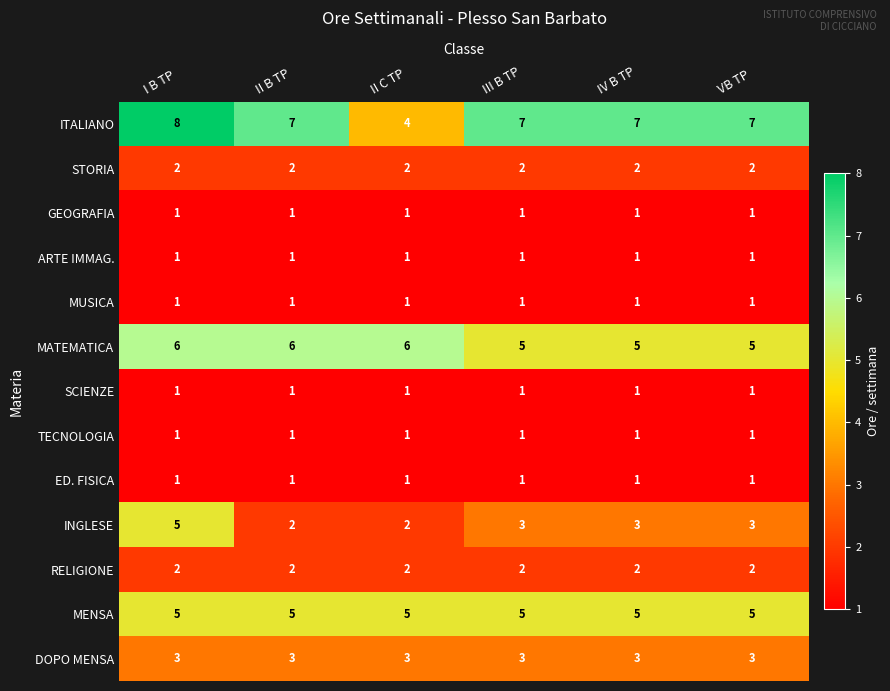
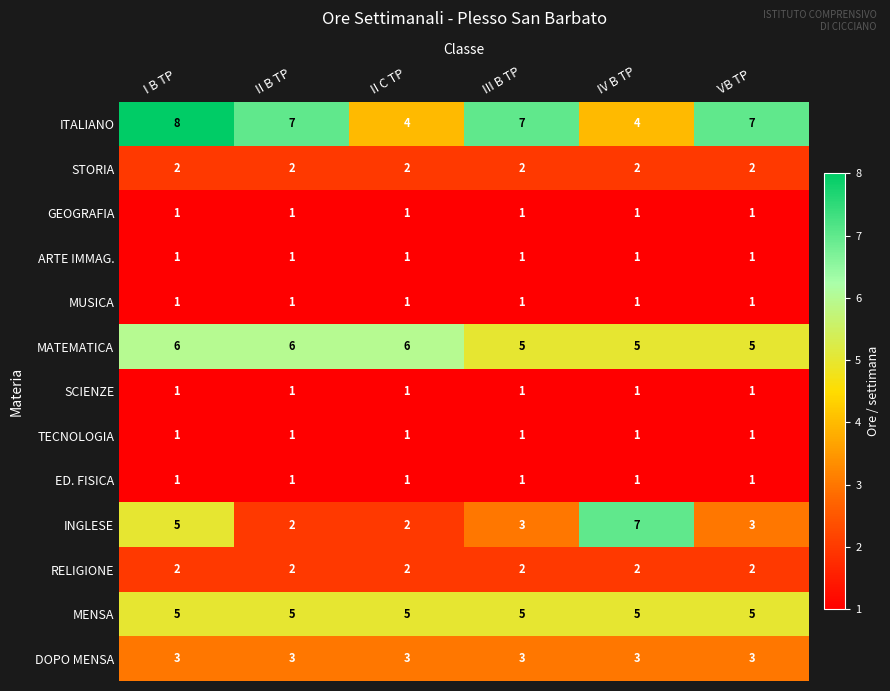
  {
    "ITALIANO": {
      "I B TP": 8,
      "II B TP": 7,
      "II C TP": 4,
      "III B TP": 7,
-     "IV B TP": 7,
+     "IV B TP": 4,
      "VB TP": 7
    },
    "STORIA": {
      "I B TP": 2,
      "II B TP": 2,
      "II C TP": 2,
      "III B TP": 2,
      "IV B TP": 2,
      "VB TP": 2
    },
    "GEOGRAFIA": {
      "I B TP": 1,
      "II B TP": 1,
      "II C TP": 1,
      "III B TP": 1,
      "IV B TP": 1,
      "VB TP": 1
    },
    "ARTE IMMAG.": {
      "I B TP": 1,
      "II B TP": 1,
      "II C TP": 1,
      "III B TP": 1,
      "IV B TP": 1,
      "VB TP": 1
    },
    "MUSICA": {
      "I B TP": 1,
      "II B TP": 1,
      "II C TP": 1,
      "III B TP": 1,
      "IV B TP": 1,
      "VB TP": 1
    },
    "MATEMATICA": {
      "I B TP": 6,
      "II B TP": 6,
      "II C TP": 6,
      "III B TP": 5,
      "IV B TP": 5,
      "VB TP": 5
    },
    "SCIENZE": {
      "I B TP": 1,
      "II B TP": 1,
      "II C TP": 1,
      "III B TP": 1,
      "IV B TP": 1,
      "VB TP": 1
    },
    "TECNOLOGIA": {
      "I B TP": 1,
      "II B TP": 1,
      "II C TP": 1,
      "III B TP": 1,
      "IV B TP": 1,
      "VB TP": 1
    },
    "ED. FISICA": {
      "I B TP": 1,
      "II B TP": 1,
      "II C TP": 1,
      "III B TP": 1,
      "IV B TP": 1,
      "VB TP": 1
    },
    "INGLESE": {
      "I B TP": 5,
      "II B TP": 2,
      "II C TP": 2,
      "III B TP": 3,
-     "IV B TP": 3,
+     "IV B TP": 7,
      "VB TP": 3
    },
    "RELIGIONE": {
      "I B TP": 2,
      "II B TP": 2,
      "II C TP": 2,
      "III B TP": 2,
      "IV B TP": 2,
      "VB TP": 2
    },
    "MENSA": {
      "I B TP": 5,
      "II B TP": 5,
      "II C TP": 5,
      "III B TP": 5,
      "IV B TP": 5,
      "VB TP": 5
    },
    "DOPO MENSA": {
      "I B TP": 3,
      "II B TP": 3,
      "II C TP": 3,
      "III B TP": 3,
      "IV B TP": 3,
      "VB TP": 3
    }
  }
